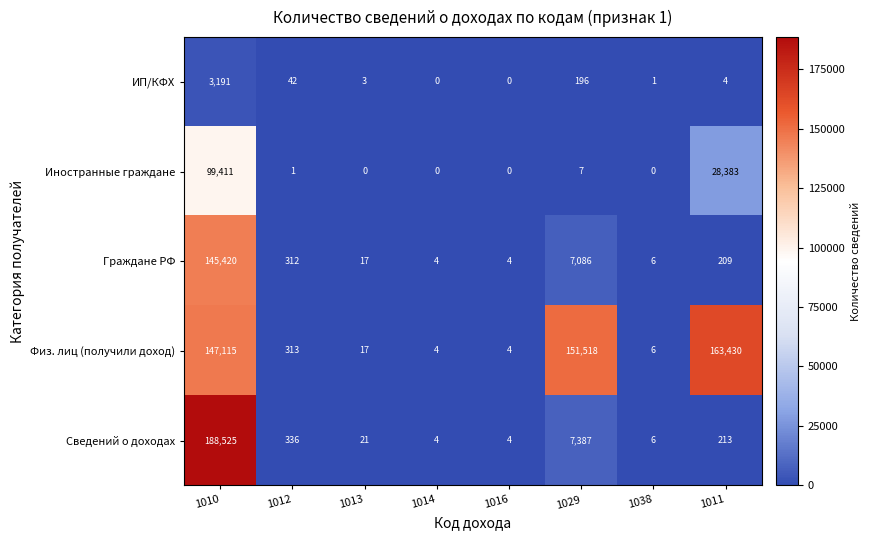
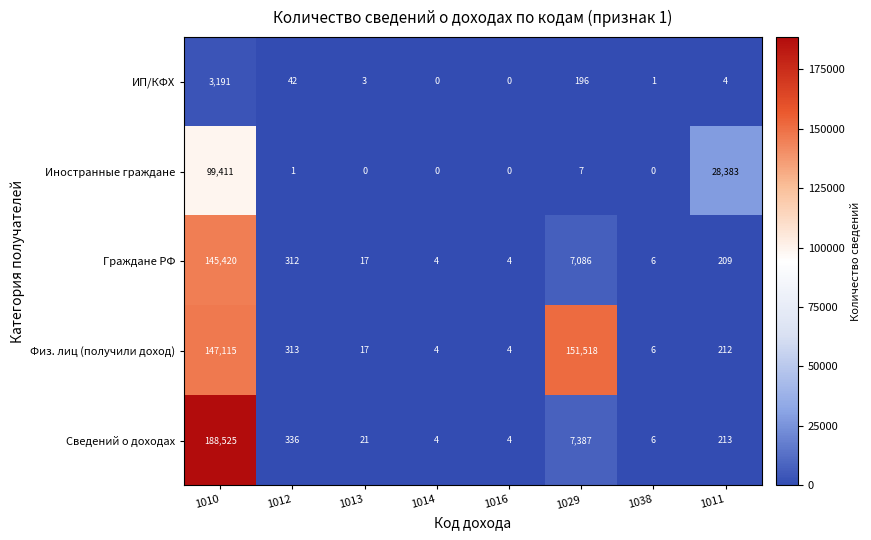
  {
    "ИП/КФХ": {
      "1010": "3,191",
      "1012": "42",
      "1013": "3",
      "1014": "0",
      "1016": "0",
      "1029": "196",
      "1038": "1",
      "1011": "4"
    },
    "Иностранные граждане": {
      "1010": "99,411",
      "1012": "1",
      "1013": "0",
      "1014": "0",
      "1016": "0",
      "1029": "7",
      "1038": "0",
      "1011": "28,383"
    },
    "Граждане РФ": {
      "1010": "145,420",
      "1012": "312",
      "1013": "17",
      "1014": "4",
      "1016": "4",
      "1029": "7,086",
      "1038": "6",
      "1011": "209"
    },
    "Физ. лиц (получили доход)": {
      "1010": "147,115",
      "1012": "313",
      "1013": "17",
      "1014": "4",
      "1016": "4",
      "1029": "151,518",
      "1038": "6",
-     "1011": "163,430"
+     "1011": "212"
    },
    "Сведений о доходах": {
      "1010": "188,525",
      "1012": "336",
      "1013": "21",
      "1014": "4",
      "1016": "4",
      "1029": "7,387",
      "1038": "6",
      "1011": "213"
    }
  }
